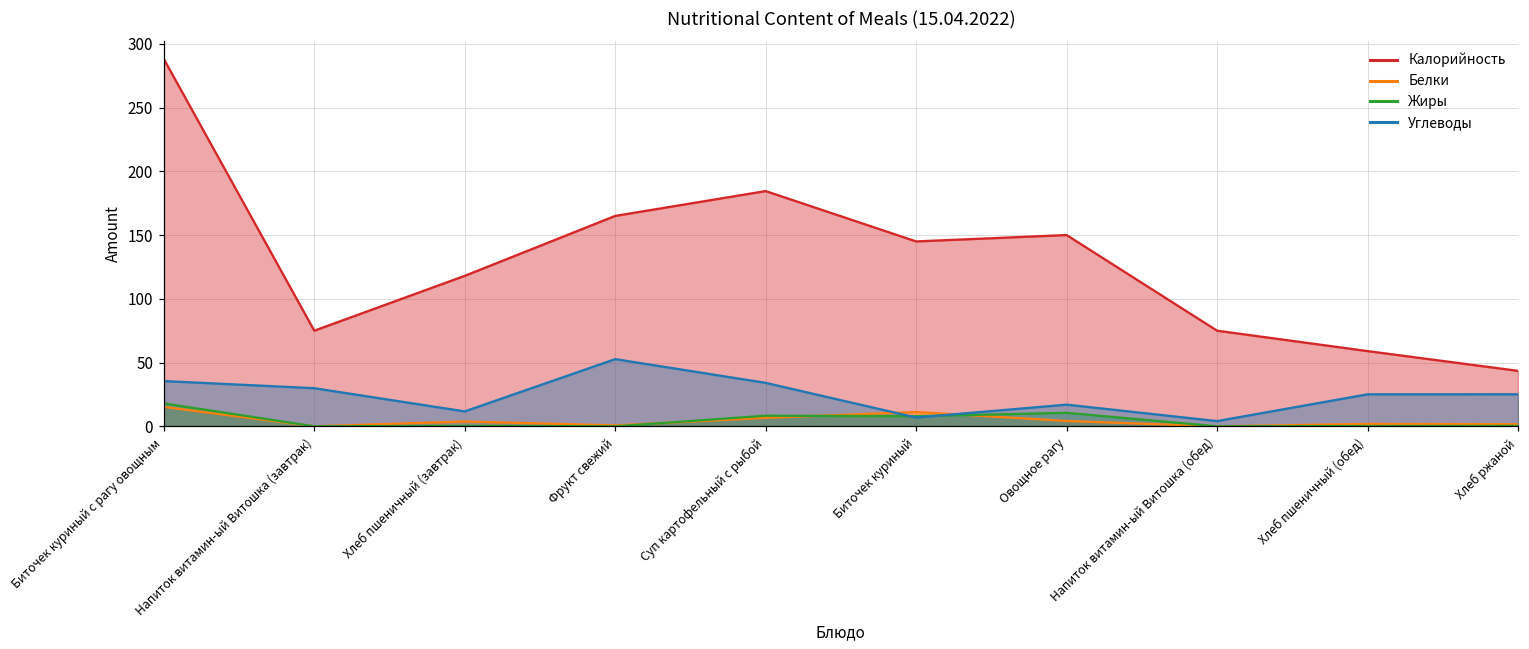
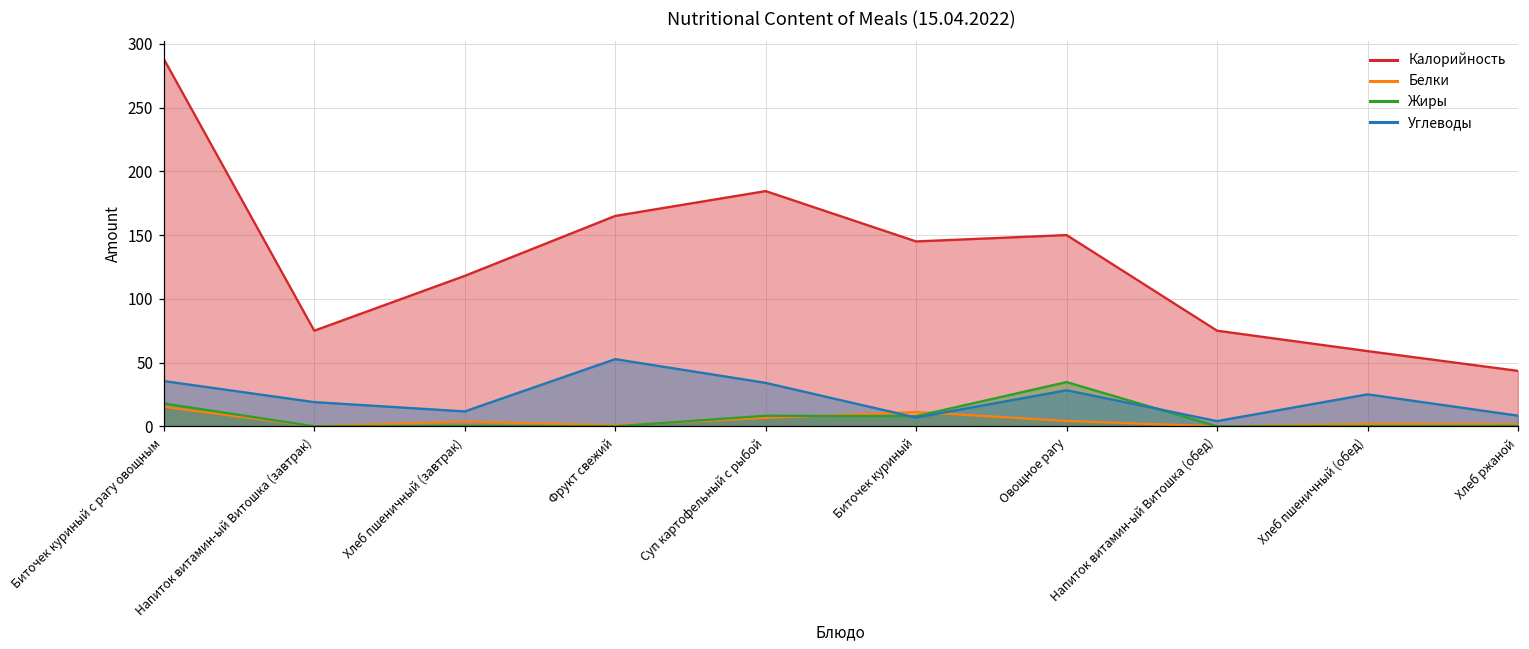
  {
    "Жиры": {
      "Биточек куриный с рагу овощным": 18,
      "Хлеб пшеничный (завтрак)": 0,
-     "Овощное рагу": 11
+     "Овощное рагу": 35
    },
    "Углеводы": {
      "Биточек куриный с рагу овощным": 36,
-     "Напиток витамин-ый Витошка (завтрак)": 30,
+     "Напиток витамин-ый Витошка (завтрак)": 19,
      "Хлеб пшеничный (завтрак)": 12,
      "Фрукт свежий": 53,
      "Суп картофельный с рыбой": 34,
-     "Овощное рагу": 17,
+     "Овощное рагу": 28,
      "Напиток витамин-ый Витошка (обед)": 4,
      "Хлеб пшеничный (обед)": 25,
-     "Хлеб ржаной": 25
+     "Хлеб ржаной": 8
    }
  }
